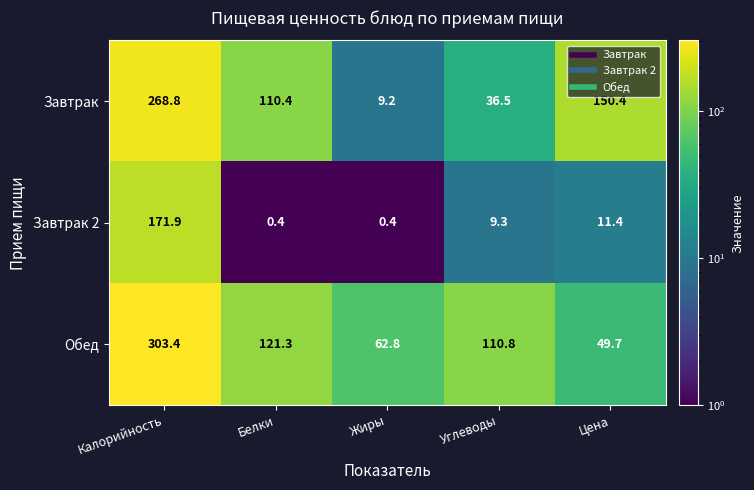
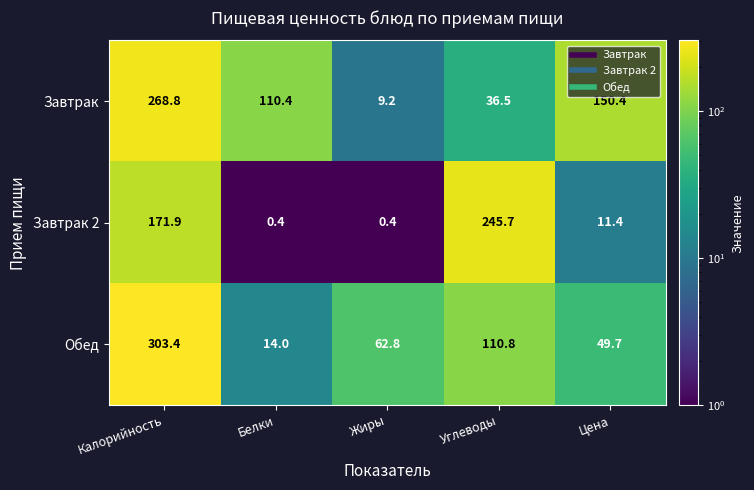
  {
    "Завтрак": {
      "Калорийность": 268.8,
      "Белки": 110.4,
      "Жиры": 9.2,
      "Углеводы": 36.5
    },
    "Завтрак 2": {
      "Калорийность": 171.9,
      "Белки": 0.4,
      "Жиры": 0.4,
-     "Углеводы": 9.3,
+     "Углеводы": 245.7,
      "Цена": 11.4
    },
    "Обед": {
      "Калорийность": 303.4,
-     "Белки": 121.3,
+     "Белки": 14.0,
      "Жиры": 62.8,
      "Углеводы": 110.8,
      "Цена": 49.7
    }
  }
